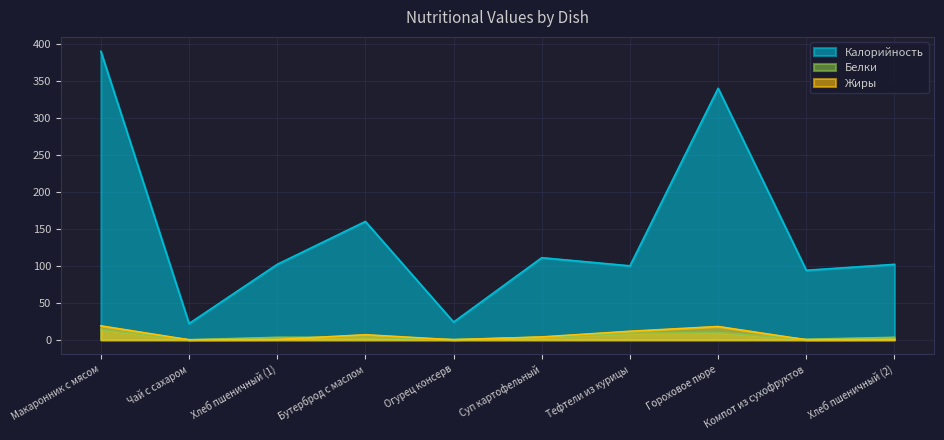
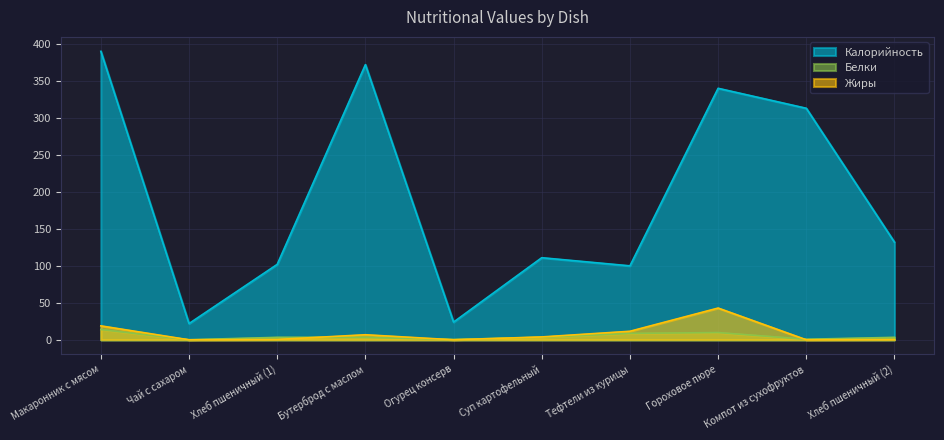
  {
    "Калорийность": {
      "Макаронник с мясом": 390,
      "Чай с сахаром": 20,
      "Хлеб пшеничный (1)": 100,
-     "Бутерброд с маслом": 160,
+     "Бутерброд с маслом": 370,
      "Огурец консерв": 20,
      "Суп картофельный": 110,
      "Тефтели из курицы": 100,
      "Гороховое пюре": 340,
-     "Компот из сухофруктов": 90,
-     "Хлеб пшеничный (2)": 100
+     "Компот из сухофруктов": 310,
+     "Хлеб пшеничный (2)": 130
    },
    "Белки": {
      "Макаронник с мясом": 10,
      "Гороховое пюре": 10
    },
    "Жиры": {
      "Макаронник с мясом": 20,
-     "Гороховое пюре": 20
+     "Гороховое пюре": 40
    }
  }
